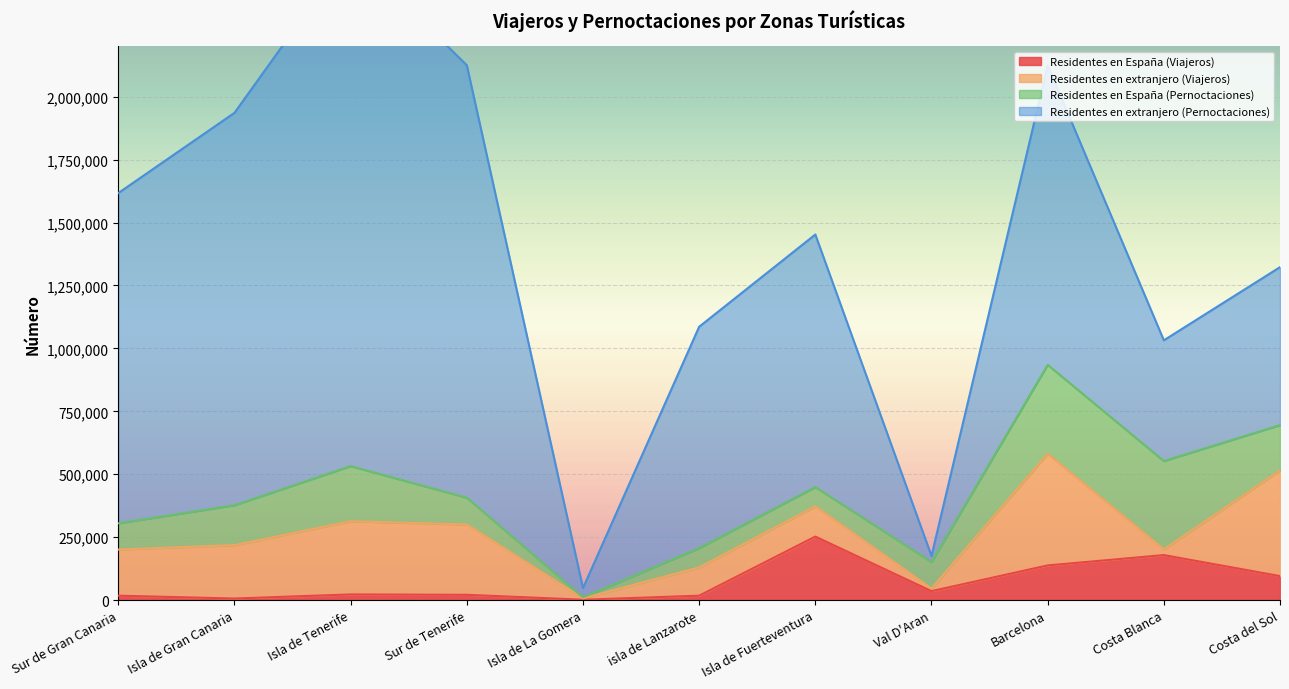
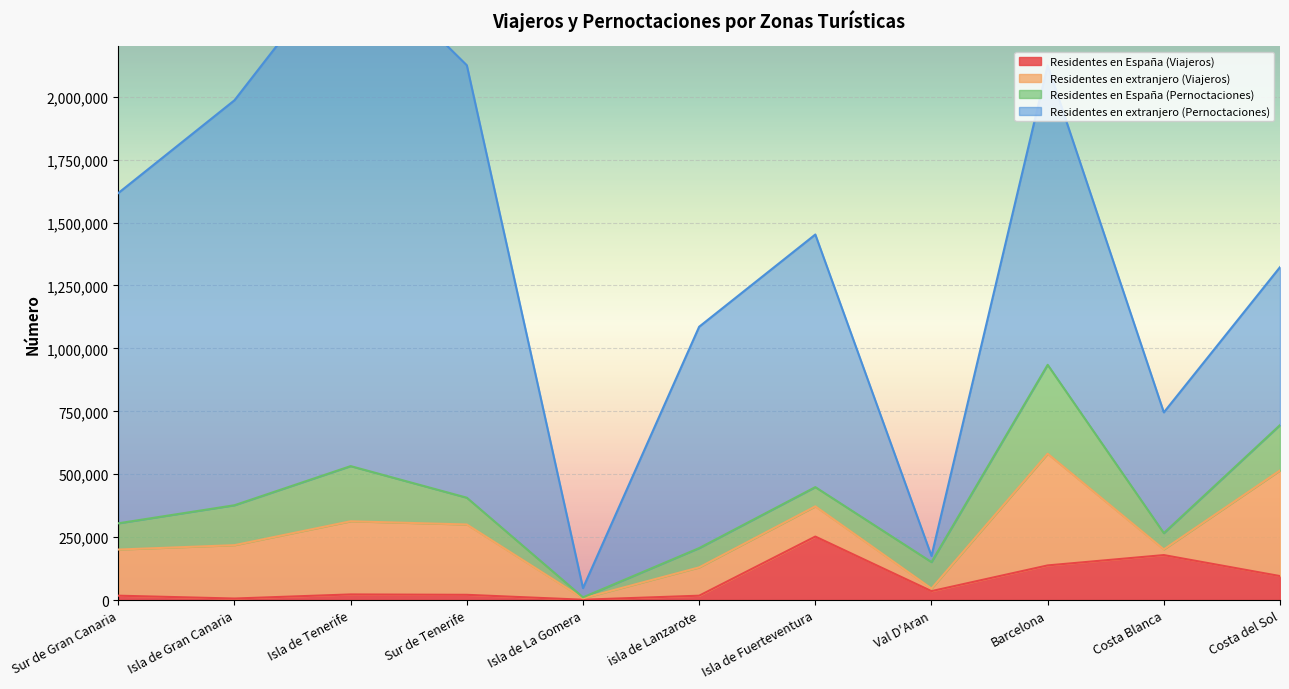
  {
    "Residentes en España (Viajeros)": {
      "Sur de Gran Canaria": "20,000",
      "Isla de Gran Canaria": "10,000",
      "Isla de Tenerife": "20,000",
      "Sur de Tenerife": "20,000",
      "isla de Lanzarote": "20,000",
      "Isla de Fuerteventura": "250,000",
      "Barcelona": "140,000",
      "Costa Blanca": "180,000",
      "Costa del Sol": "100,000"
    },
    "Residentes en extranjero (Viajeros)": {
      "Sur de Gran Canaria": "180,000",
      "Isla de Gran Canaria": "210,000",
      "Isla de Tenerife": "290,000",
      "Sur de Tenerife": "280,000",
      "isla de Lanzarote": "110,000",
      "Isla de Fuerteventura": "120,000",
      "Barcelona": "440,000",
      "Costa Blanca": "20,000",
      "Costa del Sol": "420,000"
    },
    "Residentes en España (Pernoctaciones)": {
      "Sur de Gran Canaria": "100,000",
      "Isla de Gran Canaria": "160,000",
      "Isla de Tenerife": "220,000",
      "Sur de Tenerife": "110,000",
      "isla de Lanzarote": "80,000",
      "Isla de Fuerteventura": "80,000",
      "Val D'Aran": "110,000",
      "Barcelona": "350,000",
-     "Costa Blanca": "350,000",
+     "Costa Blanca": "60,000",
      "Costa del Sol": "180,000"
    },
    "Residentes en extranjero (Pernoctaciones)": {
      "Sur de Gran Canaria": "1,310,000",
-     "Isla de Gran Canaria": "1,560,000",
+     "Isla de Gran Canaria": "1,610,000",
      "Sur de Tenerife": "1,720,000",
      "Isla de La Gomera": "40,000",
      "isla de Lanzarote": "880,000",
      "Isla de Fuerteventura": "1,000,000",
      "Val D'Aran": "20,000",
      "Costa Blanca": "480,000",
      "Costa del Sol": "630,000"
    }
  }
